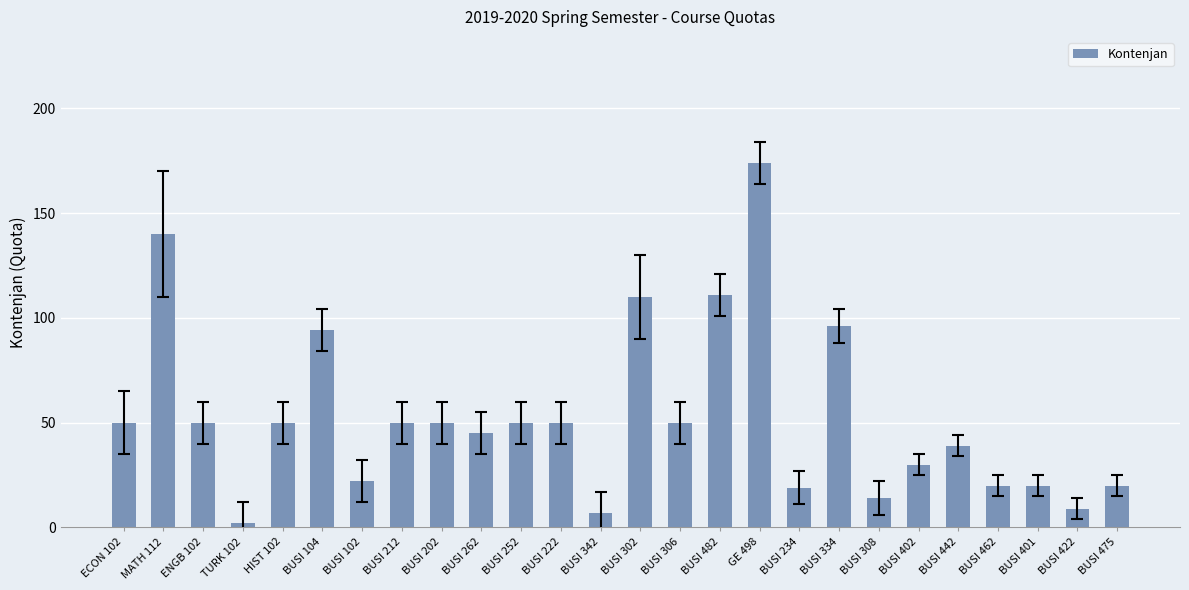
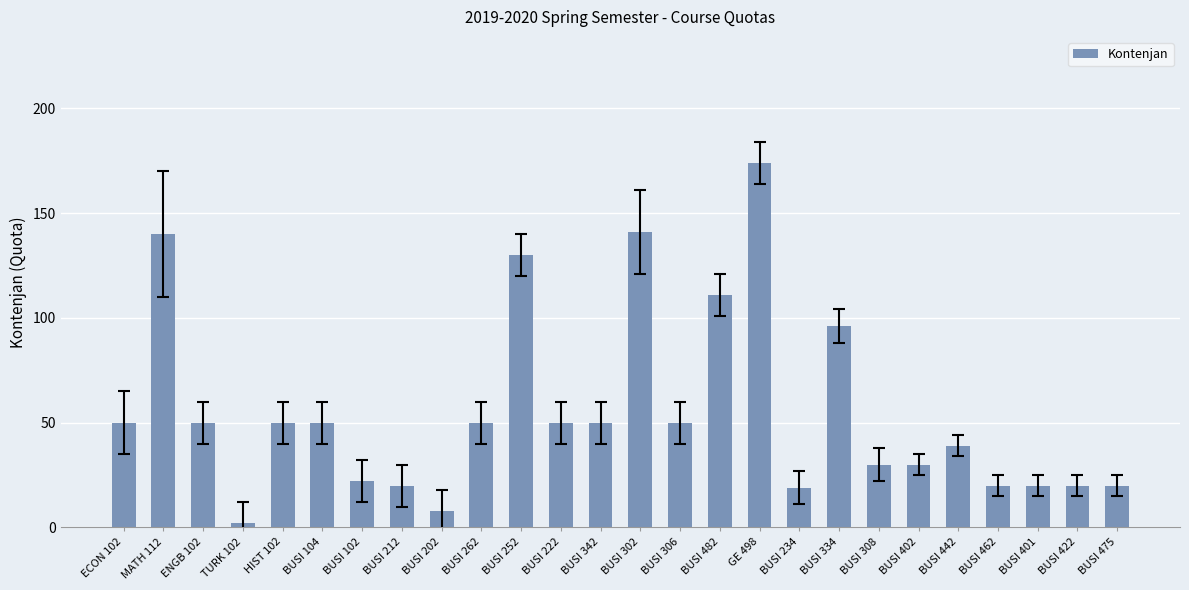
  {
    "Kontenjan": {
      "ECON 102": 50,
      "MATH 112": 140,
      "ENGB 102": 50,
      "TURK 102": 2,
      "HIST 102": 50,
-     "BUSI 104": 94,
+     "BUSI 104": 50,
      "BUSI 102": 22,
-     "BUSI 212": 50,
-     "BUSI 202": 50,
-     "BUSI 262": 45,
-     "BUSI 252": 50,
+     "BUSI 212": 20,
+     "BUSI 202": 8,
+     "BUSI 262": 50,
+     "BUSI 252": 130,
      "BUSI 222": 50,
-     "BUSI 342": 7,
-     "BUSI 302": 110,
+     "BUSI 342": 50,
+     "BUSI 302": 141,
      "BUSI 306": 50,
      "BUSI 482": 111,
      "GE 498": 174,
      "BUSI 234": 19,
      "BUSI 334": 96,
-     "BUSI 308": 14,
+     "BUSI 308": 30,
      "BUSI 402": 30,
      "BUSI 442": 39,
      "BUSI 462": 20,
      "BUSI 401": 20,
-     "BUSI 422": 9,
+     "BUSI 422": 20,
      "BUSI 475": 20
    }
  }
